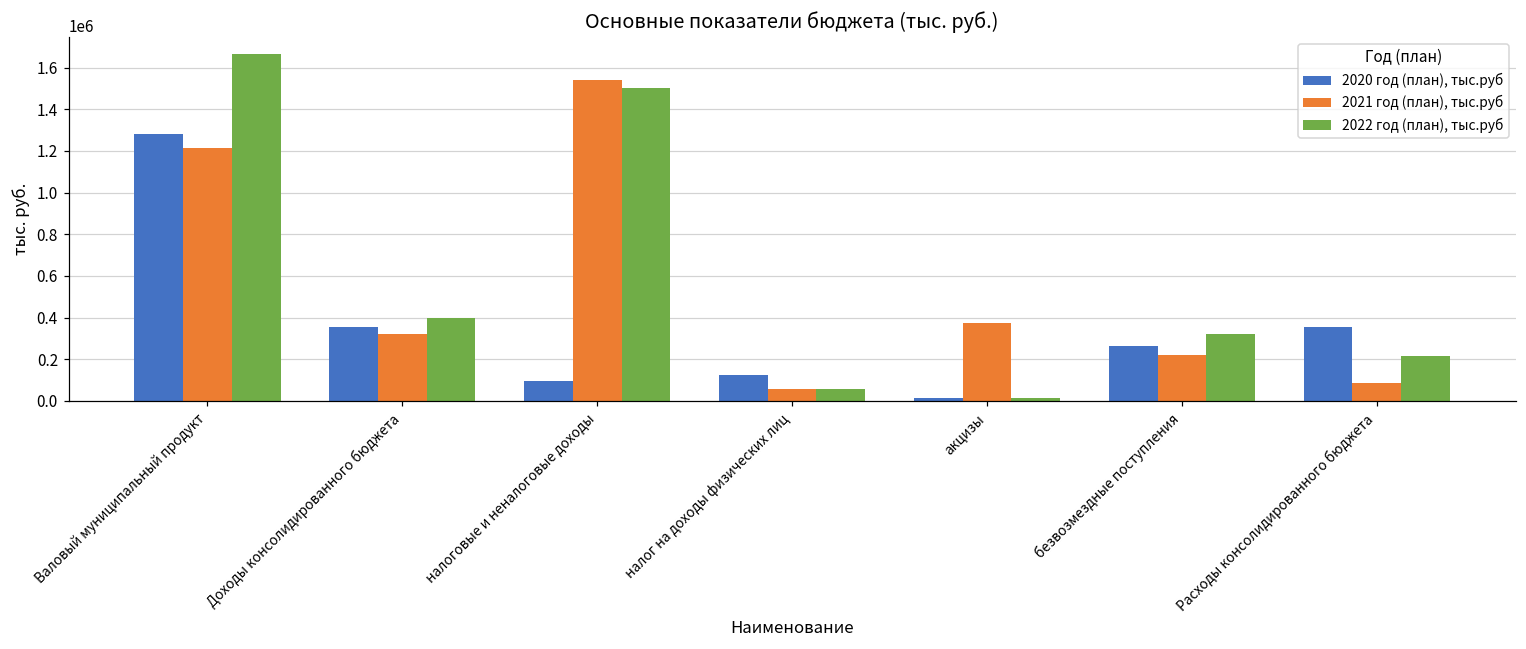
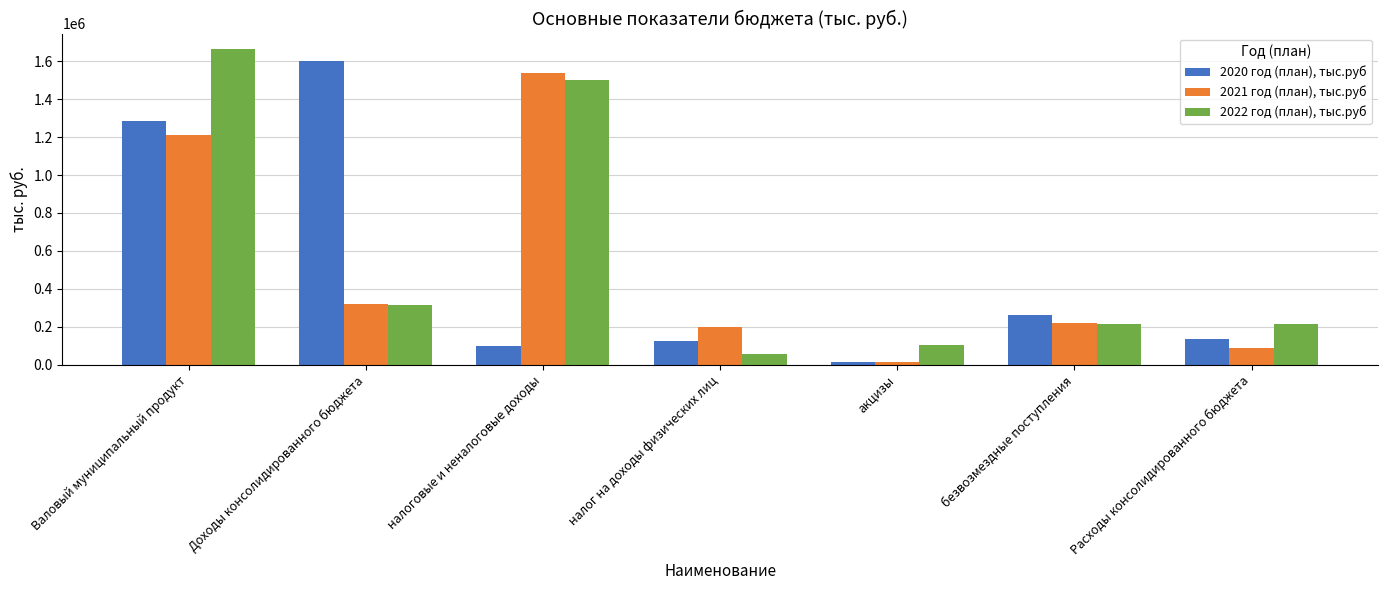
  {
    "2020 год (план), тыс.руб": {
      "Валовый муниципальный продукт": 1280000,
-     "Доходы консолидированного бюджета": 360000,
+     "Доходы консолидированного бюджета": 1600000,
      "налоговые и неналоговые доходы": 100000,
      "налог на доходы физических лиц": 130000,
      "безвозмездные поступления": 260000,
-     "Расходы консолидированного бюджета": 360000
+     "Расходы консолидированного бюджета": 140000
    },
    "2021 год (план), тыс.руб": {
      "Валовый муниципальный продукт": 1210000,
      "Доходы консолидированного бюджета": 320000,
      "налоговые и неналоговые доходы": 1540000,
-     "налог на доходы физических лиц": 60000,
-     "акцизы": 370000,
+     "налог на доходы физических лиц": 200000,
+     "акцизы": 10000,
      "безвозмездные поступления": 220000,
      "Расходы консолидированного бюджета": 90000
    },
    "2022 год (план), тыс.руб": {
      "Валовый муниципальный продукт": 1660000,
-     "Доходы консолидированного бюджета": 400000,
+     "Доходы консолидированного бюджета": 310000,
      "налоговые и неналоговые доходы": 1500000,
      "налог на доходы физических лиц": 60000,
-     "акцизы": 10000,
-     "безвозмездные поступления": 320000,
+     "акцизы": 100000,
+     "безвозмездные поступления": 210000,
      "Расходы консолидированного бюджета": 220000
    }
  }
